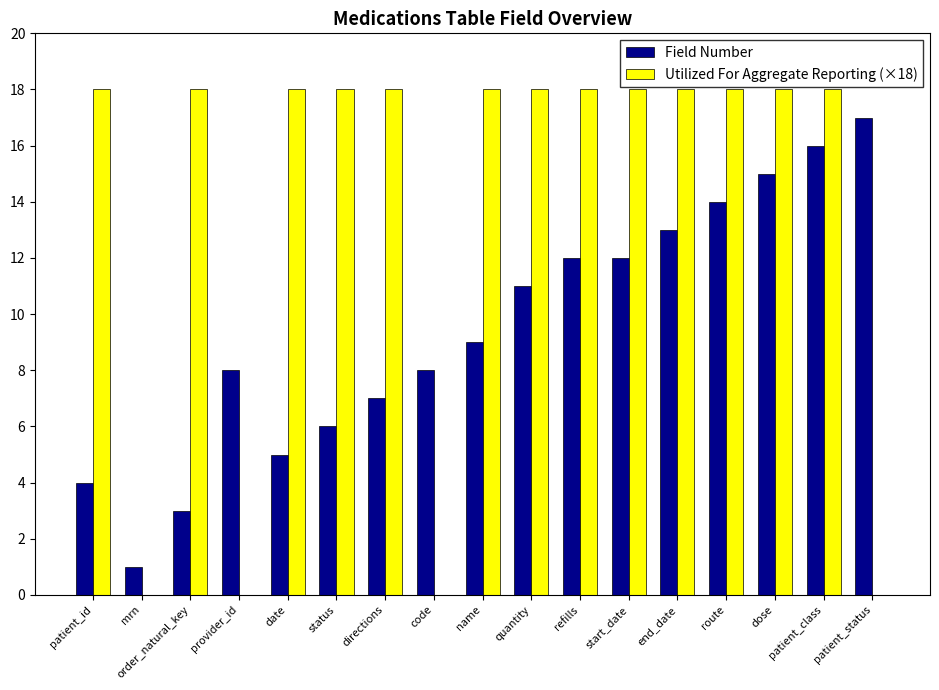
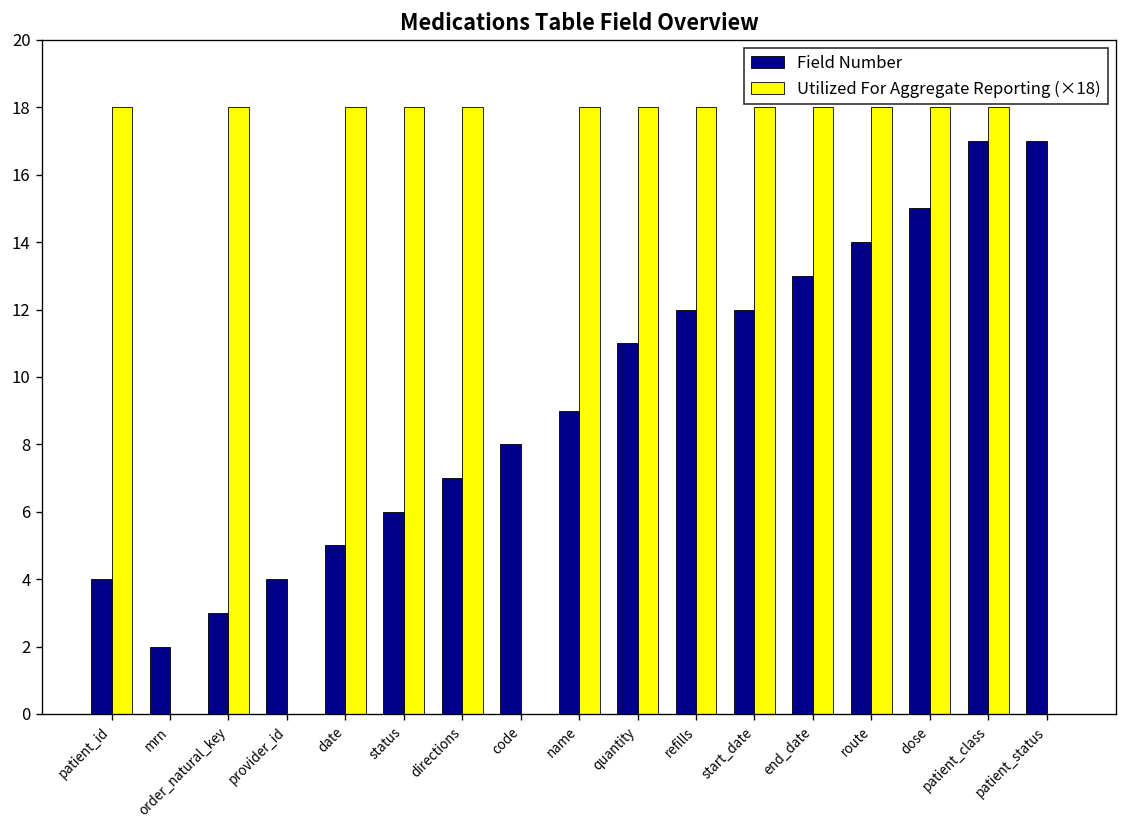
  {
    "Field Number": {
      "patient_id": 4,
-     "mrn": 1,
+     "mrn": 2,
      "order_natural_key": 3,
-     "provider_id": 8,
+     "provider_id": 4,
      "date": 5,
      "status": 6,
      "directions": 7,
      "code": 8,
      "name": 9,
      "quantity": 11,
      "refills": 12,
      "start_date": 12,
      "end_date": 13,
      "route": 14,
      "dose": 15,
-     "patient_class": 16,
+     "patient_class": 17,
      "patient_status": 17
    },
    "Utilized For Aggregate Reporting (×18)": {
      "patient_id": 18,
      "mrn": 0,
      "order_natural_key": 18,
      "provider_id": 0,
      "date": 18,
      "status": 18,
      "directions": 18,
      "code": 0,
      "name": 18,
      "quantity": 18,
      "refills": 18,
      "start_date": 18,
      "end_date": 18,
      "route": 18,
      "dose": 18,
      "patient_class": 18,
      "patient_status": 0
    }
  }
